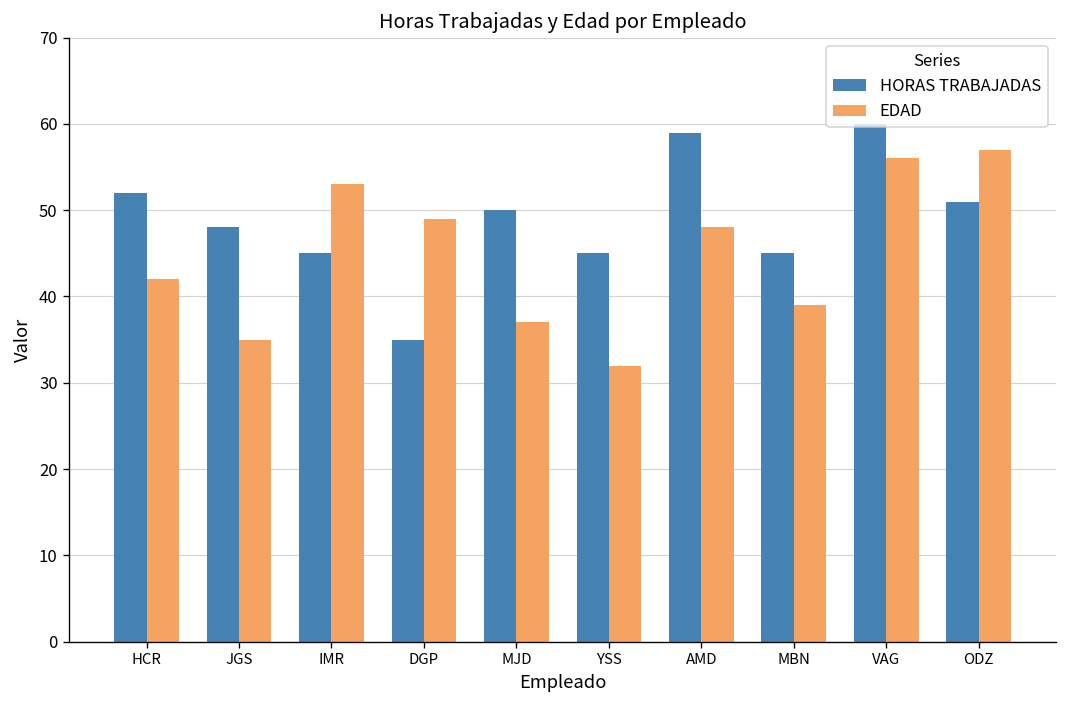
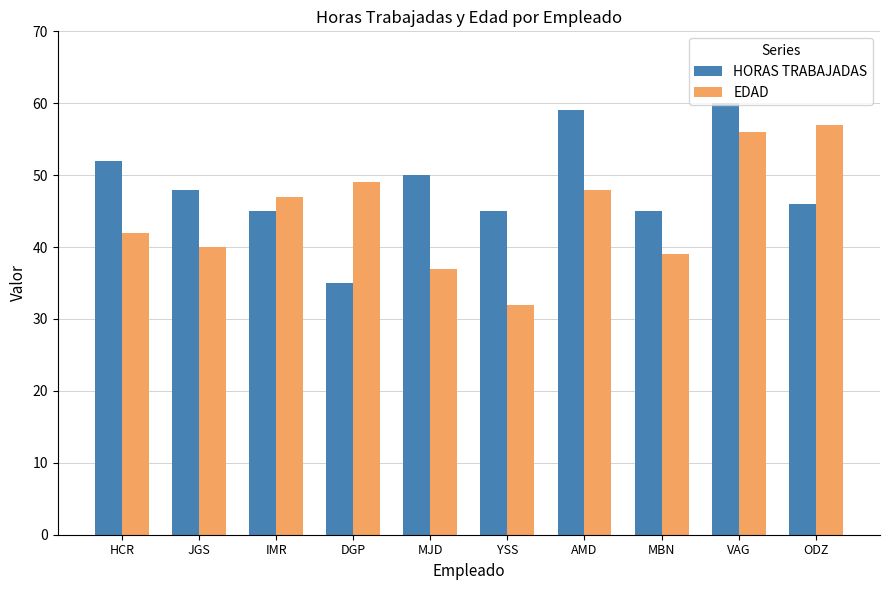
  {
    "HORAS TRABAJADAS": {
      "HCR": 52,
      "JGS": 48,
      "IMR": 45,
      "DGP": 35,
      "MJD": 50,
      "YSS": 45,
      "AMD": 59,
      "MBN": 45,
-     "ODZ": 51
+     "ODZ": 46
    },
    "EDAD": {
      "HCR": 42,
-     "JGS": 35,
-     "IMR": 53,
+     "JGS": 40,
+     "IMR": 47,
      "DGP": 49,
      "MJD": 37,
      "YSS": 32,
      "AMD": 48,
      "MBN": 39,
      "VAG": 56,
      "ODZ": 57
    }
  }
